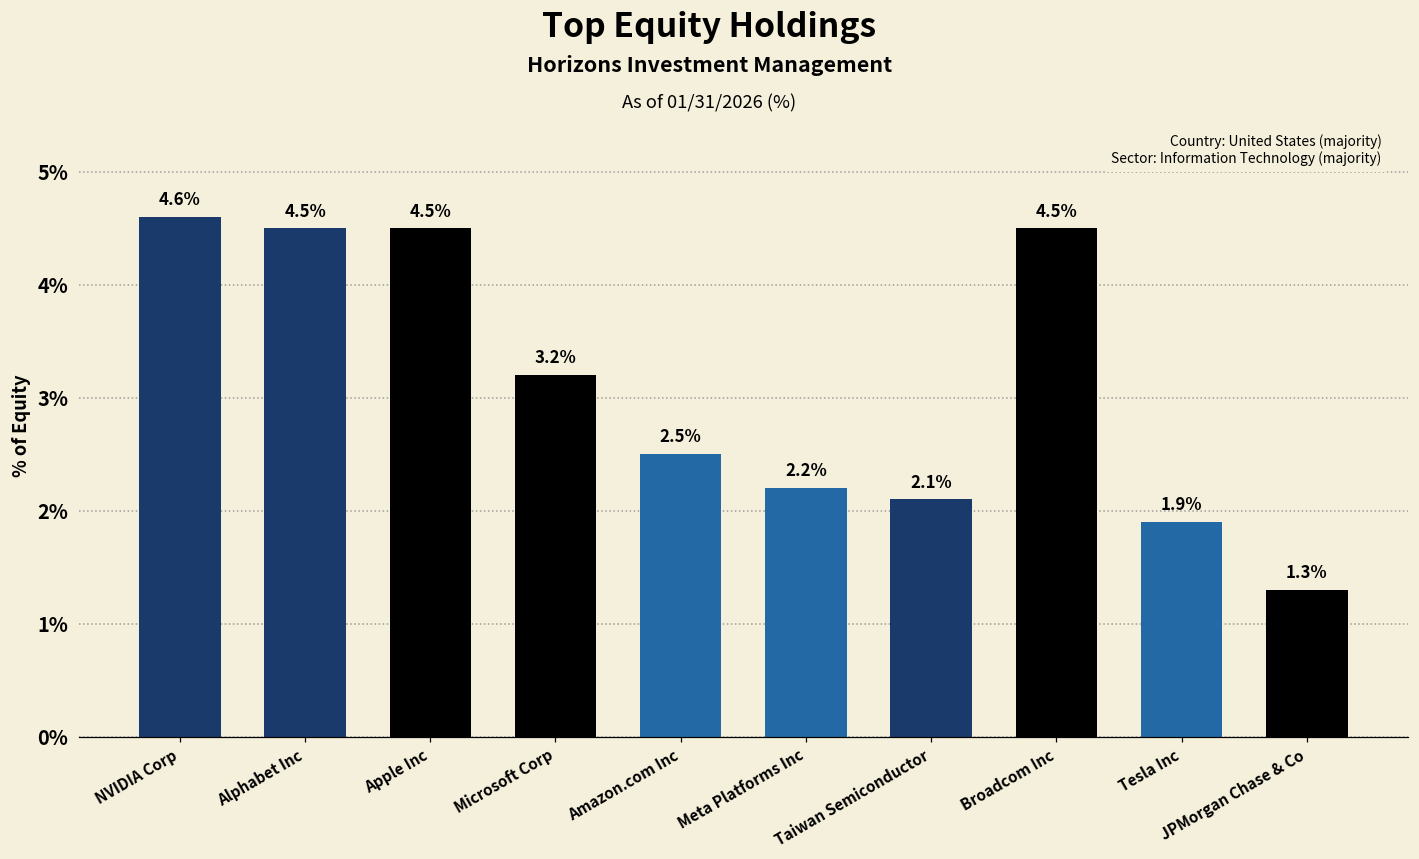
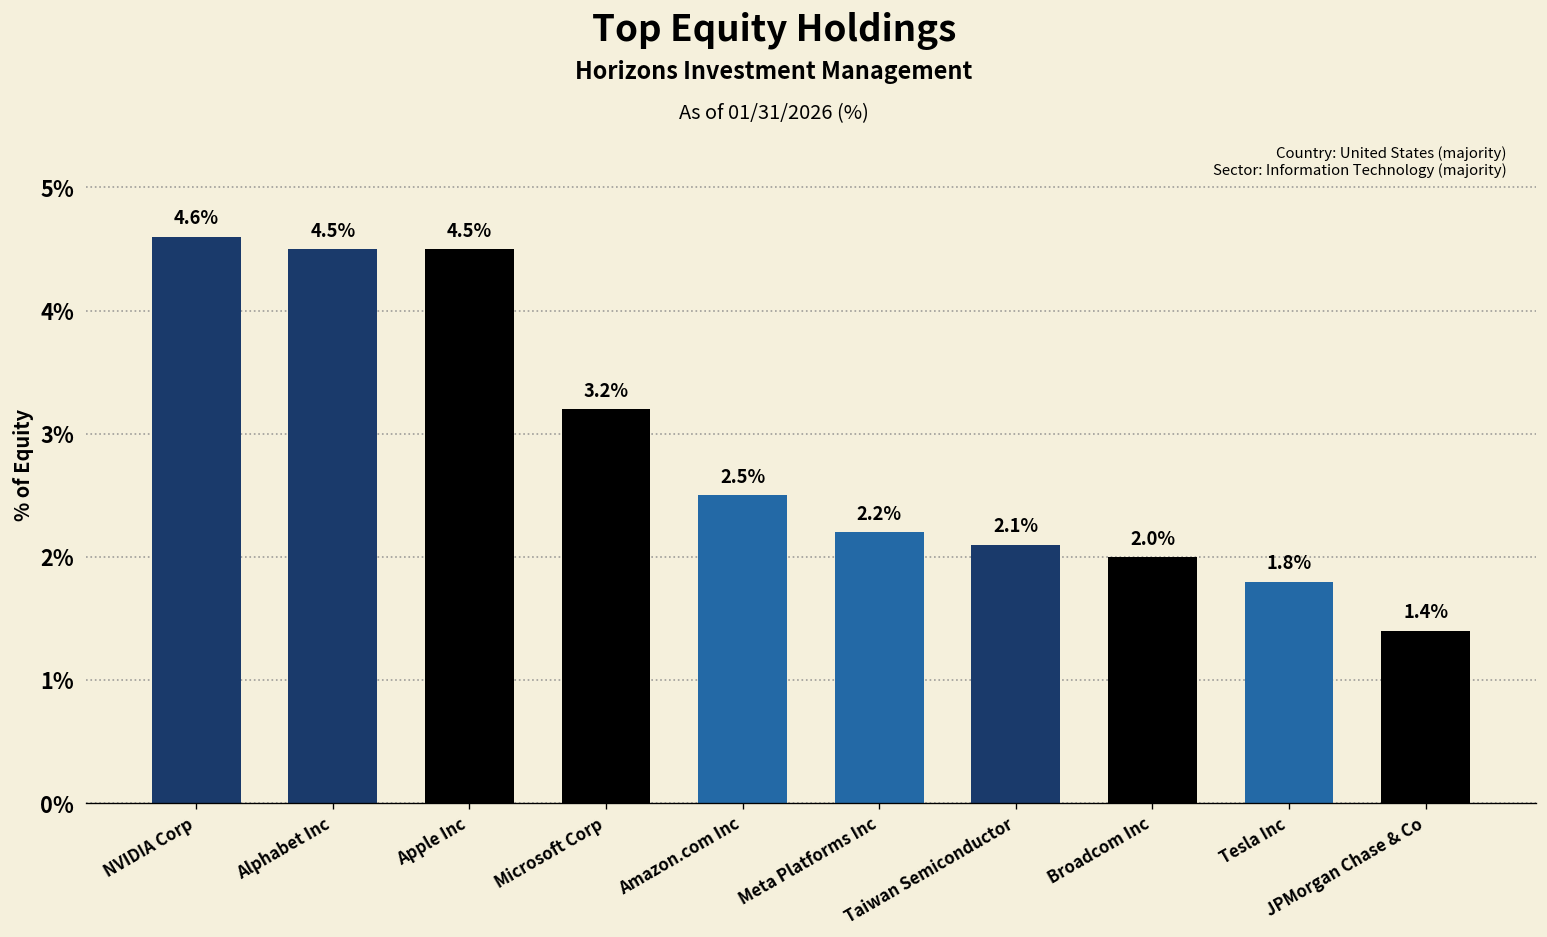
  {
    "NVIDIA Corp": "4.6%",
    "Alphabet Inc": "4.5%",
    "Apple Inc": "4.5%",
    "Microsoft Corp": "3.2%",
    "Amazon.com Inc": "2.5%",
    "Meta Platforms Inc": "2.2%",
    "Taiwan Semiconductor": "2.1%",
-   "Broadcom Inc": "4.5%",
-   "Tesla Inc": "1.9%",
-   "JPMorgan Chase & Co": "1.3%"
+   "Broadcom Inc": "2.0%",
+   "Tesla Inc": "1.8%",
+   "JPMorgan Chase & Co": "1.4%"
  }
